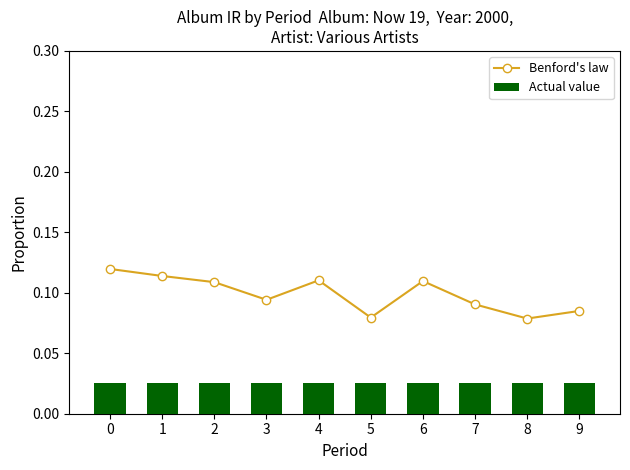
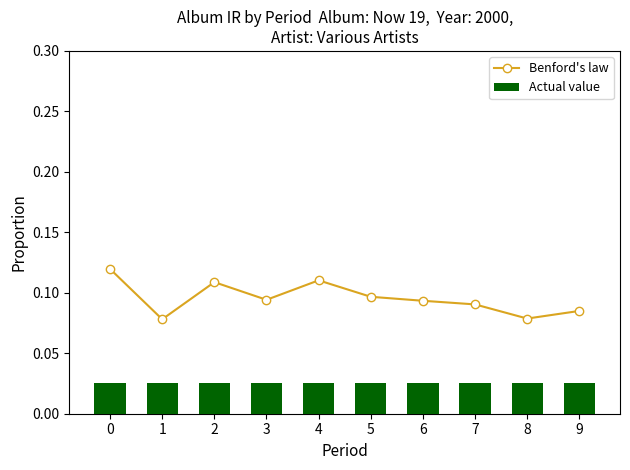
  {
    "Benford's law": {
      "0": 0.120,
-     "1": 0.114,
+     "1": 0.078,
      "2": 0.109,
      "3": 0.094,
      "4": 0.110,
-     "5": 0.080,
-     "6": 0.110,
+     "5": 0.097,
+     "6": 0.093,
      "7": 0.090,
      "8": 0.079,
      "9": 0.085
    },
    "Actual value": {
      "0": 0.025,
      "1": 0.025,
      "2": 0.025,
      "3": 0.025,
      "4": 0.025,
      "5": 0.025,
      "6": 0.025,
      "7": 0.025,
      "8": 0.025,
      "9": 0.025
    }
  }
